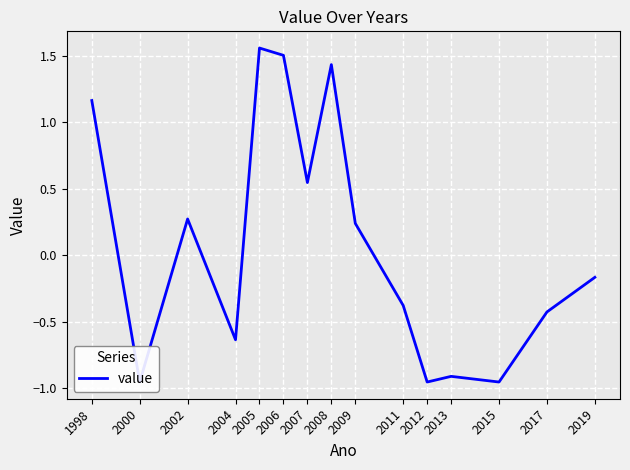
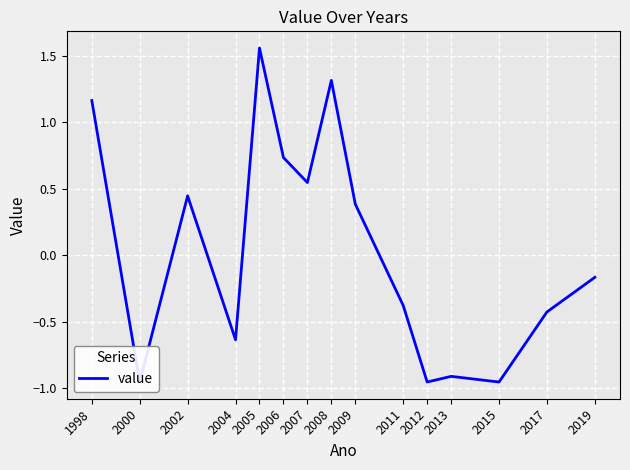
  {
    "1998": 1.16,
-   "2002": 0.27,
+   "2002": 0.45,
    "2004": -0.64,
    "2005": 1.56,
-   "2006": 1.50,
+   "2006": 0.73,
    "2007": 0.55,
-   "2008": 1.43,
-   "2009": 0.24,
+   "2008": 1.31,
+   "2009": 0.38,
    "2011": -0.38,
    "2012": -0.95,
    "2013": -0.91,
    "2015": -0.95,
    "2017": -0.43,
    "2019": -0.17
  }
